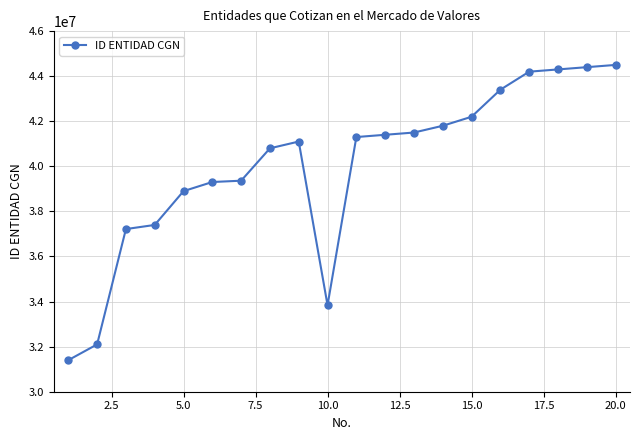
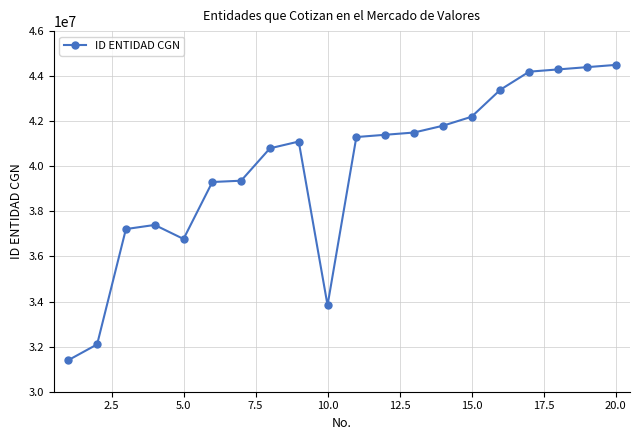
  {
-   "5.0": 38900000,
+   "5.0": 36800000,
    "10.0": 33800000,
    "15.0": 42200000,
    "20.0": 44500000
  }
